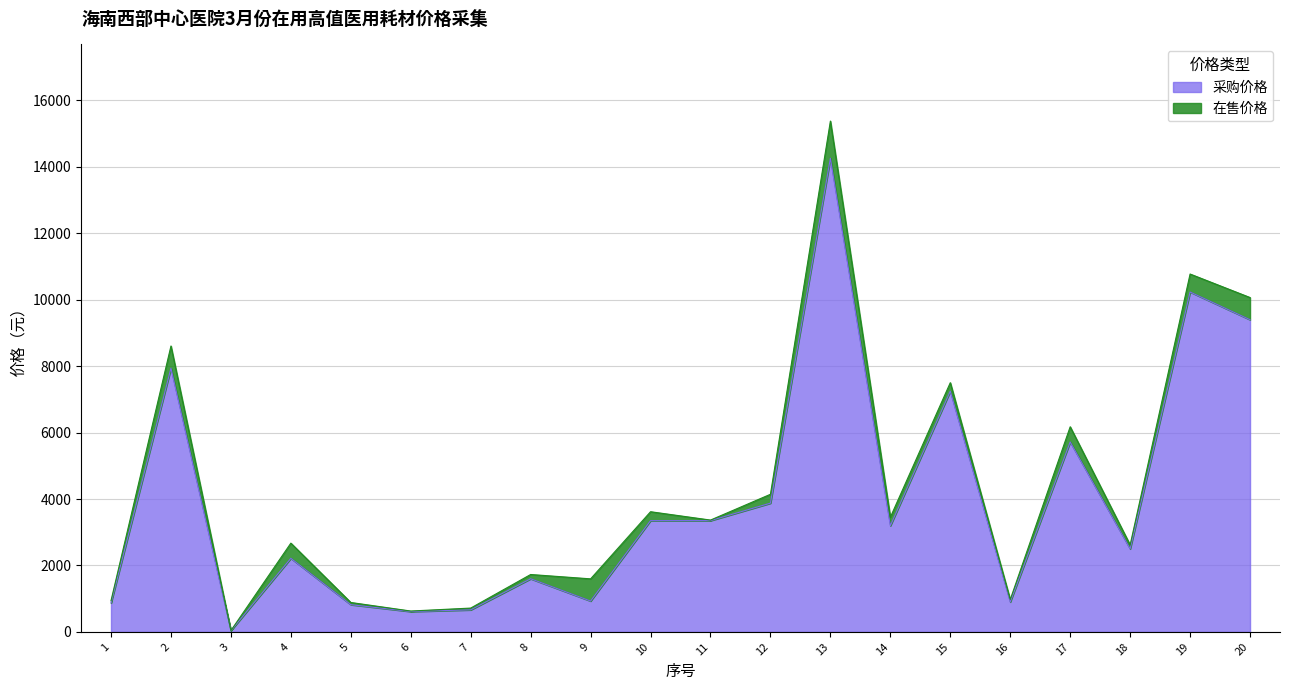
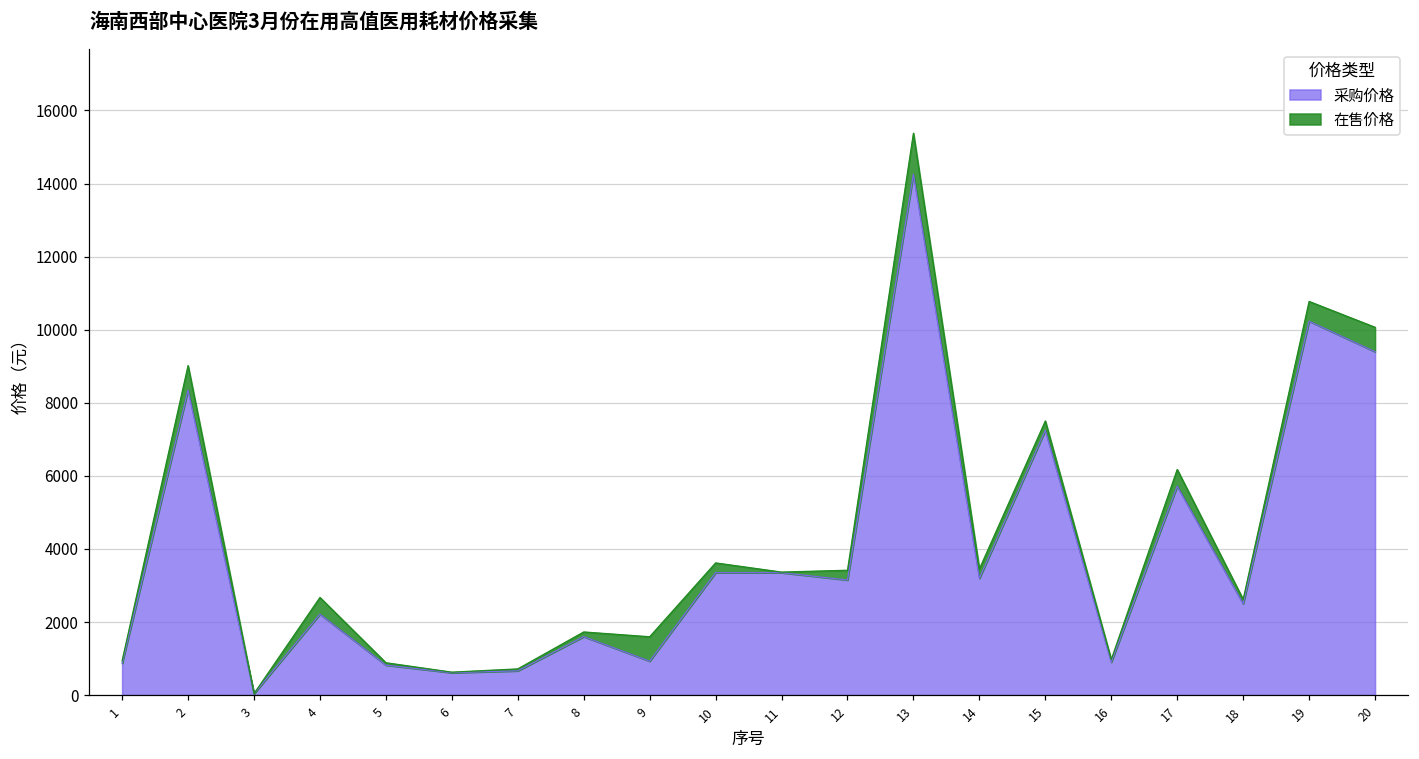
  {
    "采购价格": {
-     "2": 7900,
+     "2": 8400,
      "4": 2200,
      "8": 1600,
      "9": 900,
      "10": 3400,
-     "12": 3900,
+     "12": 3200,
      "13": 14300,
      "14": 3200,
      "15": 7200,
      "17": 5700,
      "18": 2500,
      "19": 10200,
      "20": 9400
    },
    "在售价格": {
      "2": 700,
      "4": 500,
      "8": 100,
      "9": 700,
      "10": 300,
      "12": 300,
      "13": 1100,
      "14": 300,
      "15": 300,
      "17": 500,
      "18": 100,
      "19": 500,
      "20": 700
    }
  }
